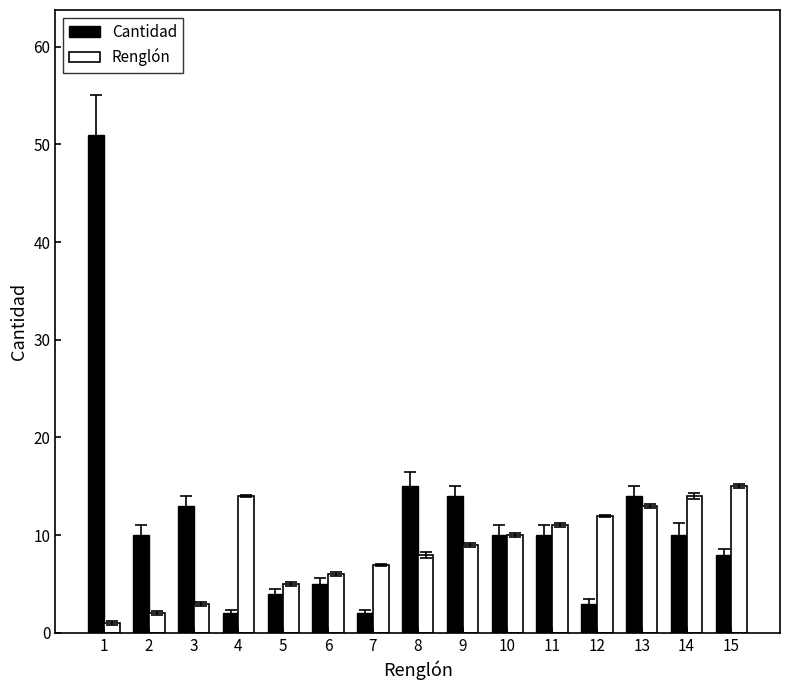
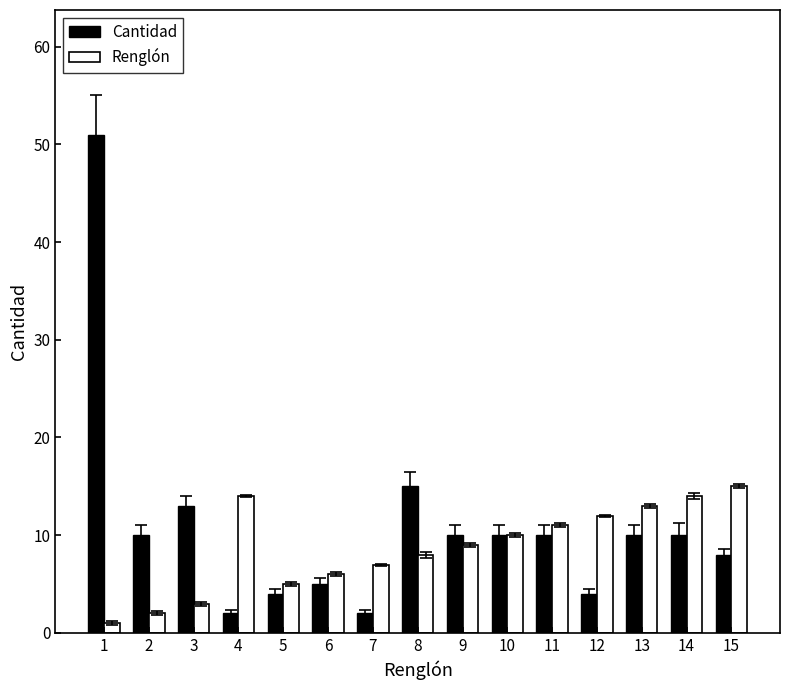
  {
    "Cantidad": {
      "1": 51,
      "2": 10,
      "3": 13,
      "4": 2,
      "5": 4,
      "6": 5,
      "7": 2,
      "8": 15,
-     "9": 14,
+     "9": 10,
      "10": 10,
      "11": 10,
-     "12": 3,
-     "13": 14,
+     "12": 4,
+     "13": 10,
      "14": 10,
      "15": 8
    },
    "Renglón": {
      "1": 1,
      "2": 2,
      "3": 3,
      "4": 14,
      "5": 5,
      "6": 6,
      "7": 7,
      "8": 8,
      "9": 9,
      "10": 10,
      "11": 11,
      "12": 12,
      "13": 13,
      "14": 14,
      "15": 15
    }
  }
